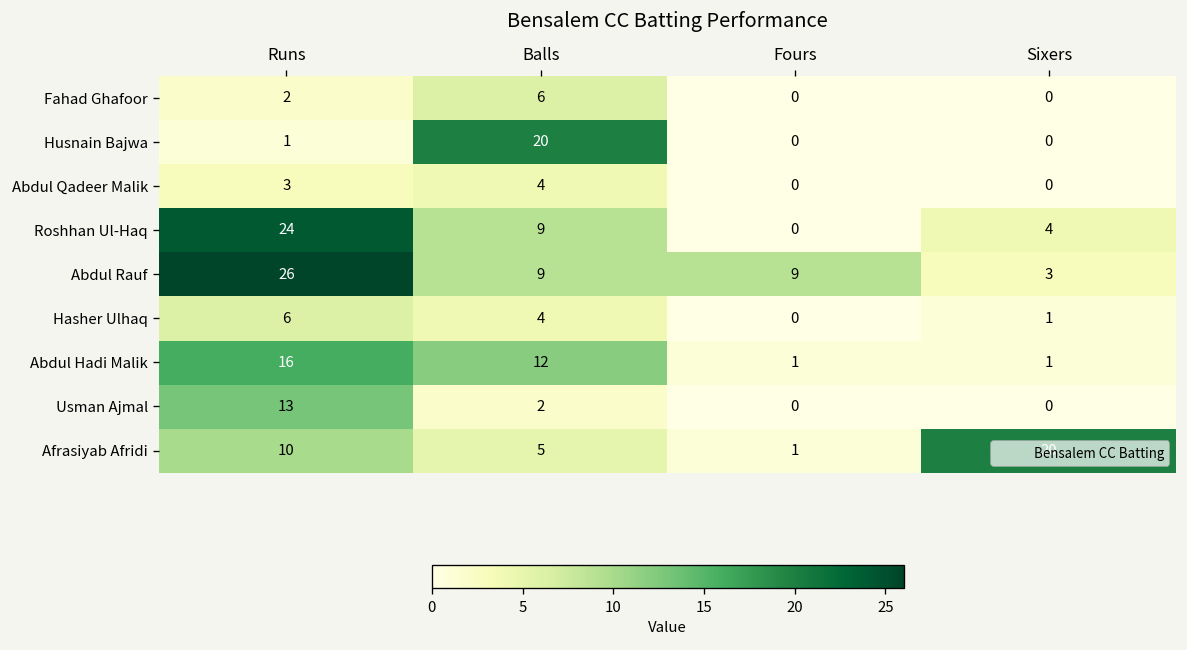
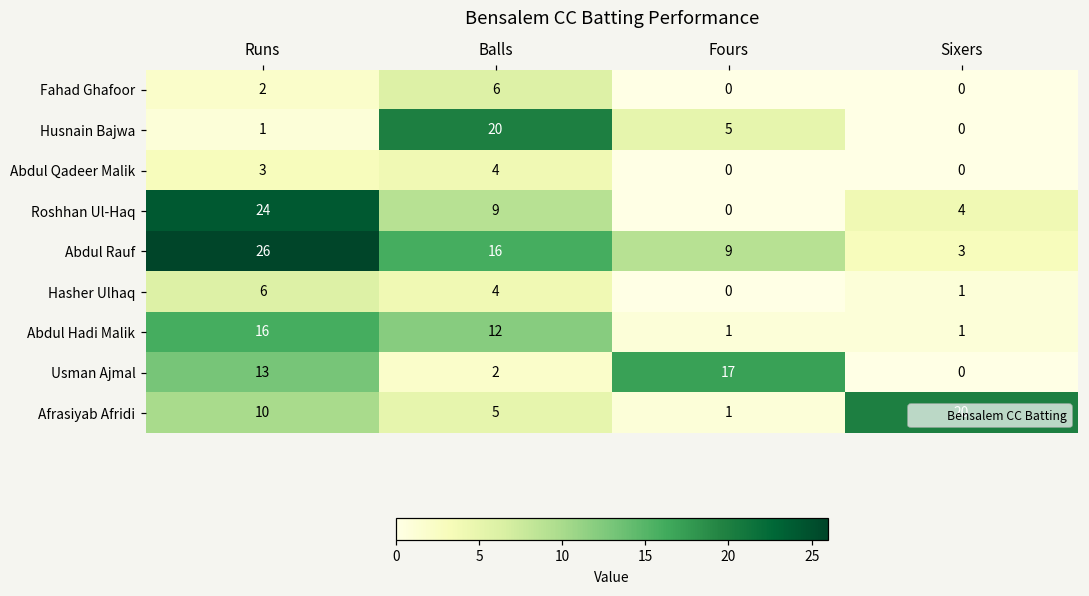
  {
    "Fahad Ghafoor": {
      "Runs": 2,
      "Balls": 6,
      "Fours": 0,
      "Sixers": 0
    },
    "Husnain Bajwa": {
      "Runs": 1,
      "Balls": 20,
-     "Fours": 0,
+     "Fours": 5,
      "Sixers": 0
    },
    "Abdul Qadeer Malik": {
      "Runs": 3,
      "Balls": 4,
      "Fours": 0,
      "Sixers": 0
    },
    "Roshhan Ul-Haq": {
      "Runs": 24,
      "Balls": 9,
      "Fours": 0,
      "Sixers": 4
    },
    "Abdul Rauf": {
      "Runs": 26,
-     "Balls": 9,
+     "Balls": 16,
      "Fours": 9,
      "Sixers": 3
    },
    "Hasher Ulhaq": {
      "Runs": 6,
      "Balls": 4,
      "Fours": 0,
      "Sixers": 1
    },
    "Abdul Hadi Malik": {
      "Runs": 16,
      "Balls": 12,
      "Fours": 1,
      "Sixers": 1
    },
    "Usman Ajmal": {
      "Runs": 13,
      "Balls": 2,
-     "Fours": 0,
+     "Fours": 17,
      "Sixers": 0
    },
    "Afrasiyab Afridi": {
      "Runs": 10,
      "Balls": 5,
      "Fours": 1
    }
  }
